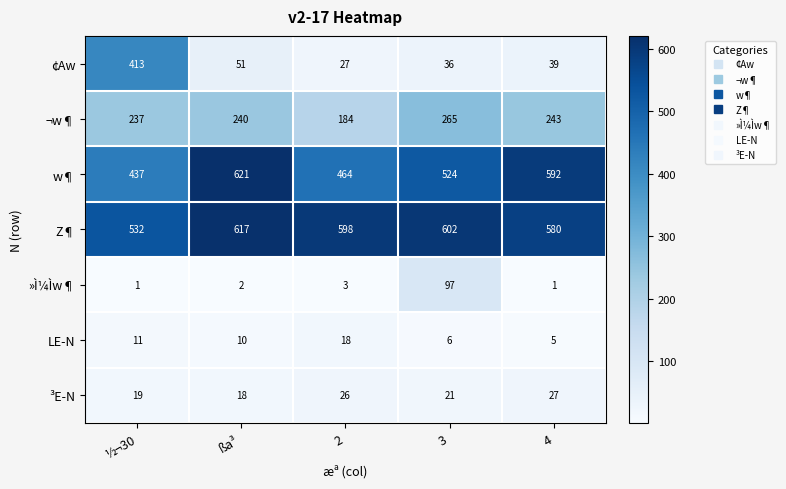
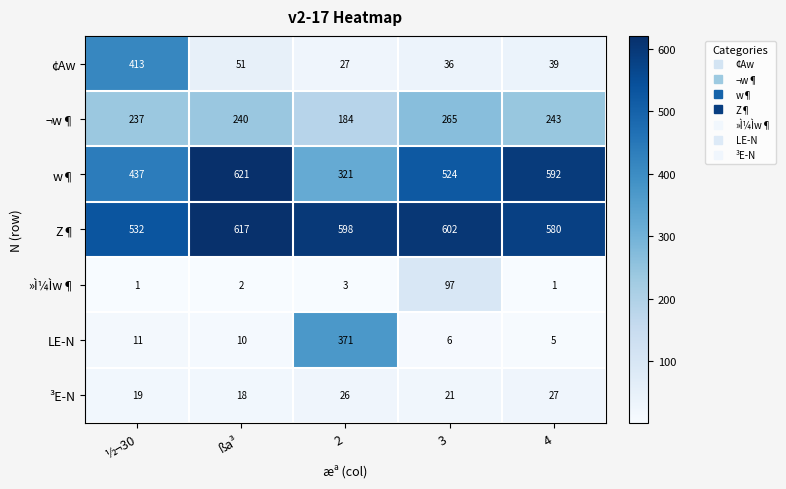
  {
    "¢Aw": {
      "½¬30": 413,
      "ßa³": 51,
      "2": 27,
      "3": 36,
      "4": 39
    },
    "¬w¶": {
      "½¬30": 237,
      "ßa³": 240,
      "2": 184,
      "3": 265,
      "4": 243
    },
    "w¶": {
      "½¬30": 437,
      "ßa³": 621,
-     "2": 464,
+     "2": 321,
      "3": 524,
      "4": 592
    },
    "Z¶": {
      "½¬30": 532,
      "ßa³": 617,
      "2": 598,
      "3": 602,
      "4": 580
    },
    "»Ì¼Ìw¶": {
      "½¬30": 1,
      "ßa³": 2,
      "2": 3,
      "3": 97,
      "4": 1
    },
    "LE­N": {
      "½¬30": 11,
      "ßa³": 10,
-     "2": 18,
+     "2": 371,
      "3": 6,
      "4": 5
    },
    "³E­N": {
      "½¬30": 19,
      "ßa³": 18,
      "2": 26,
      "3": 21,
      "4": 27
    }
  }
